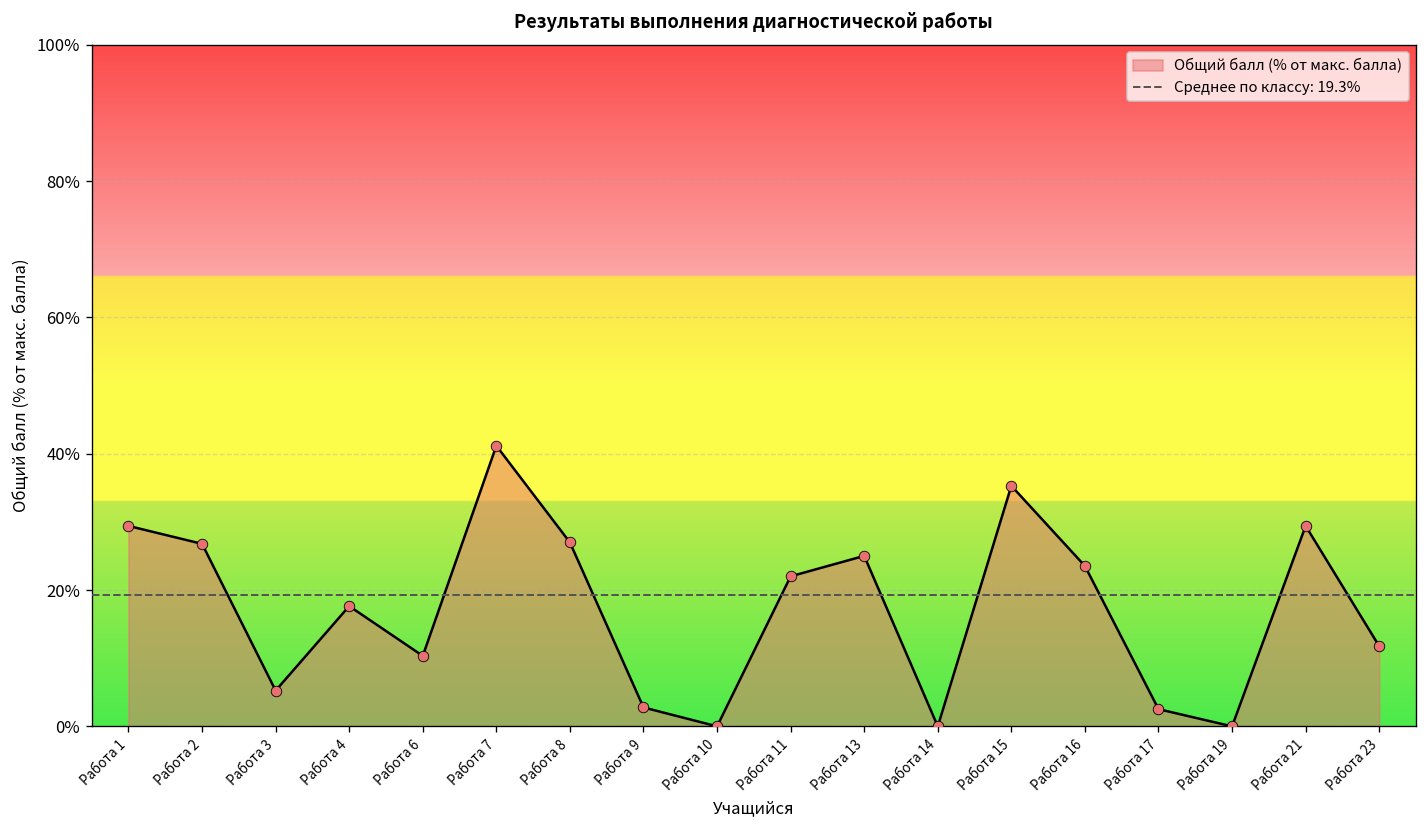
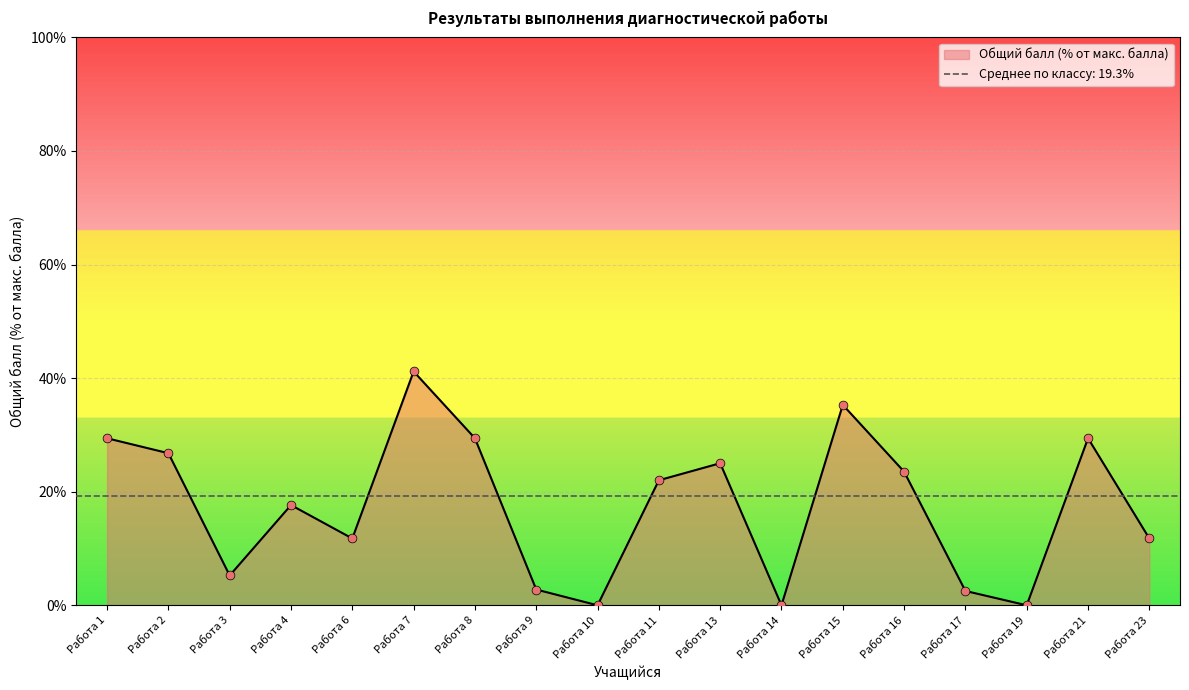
  {
    "Работа 1": "29%",
    "Работа 2": "27%",
    "Работа 3": "5%",
    "Работа 4": "18%",
-   "Работа 6": "10%",
+   "Работа 6": "12%",
    "Работа 7": "41%",
-   "Работа 8": "27%",
+   "Работа 8": "29%",
    "Работа 9": "3%",
    "Работа 10": "0%",
    "Работа 11": "22%",
    "Работа 13": "25%",
    "Работа 14": "0%",
    "Работа 15": "35%",
    "Работа 16": "24%",
    "Работа 17": "3%",
    "Работа 19": "0%",
    "Работа 21": "29%",
    "Работа 23": "12%"
  }
